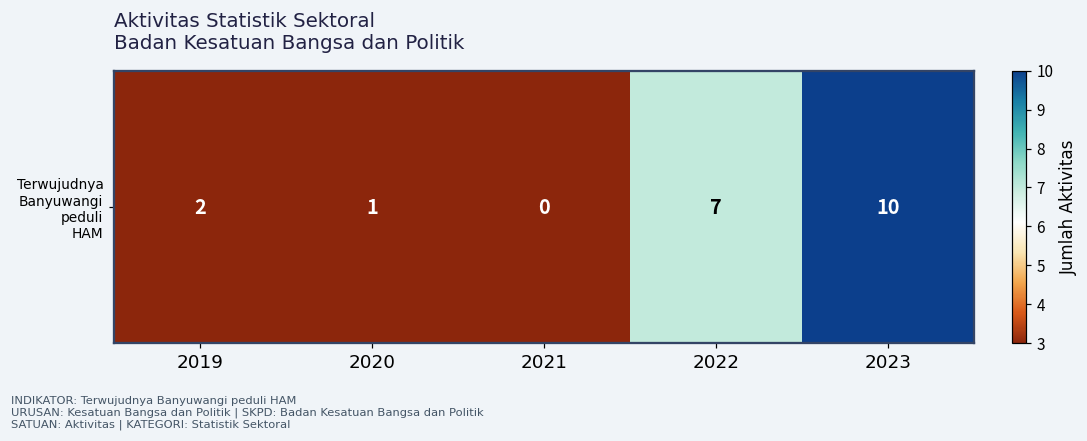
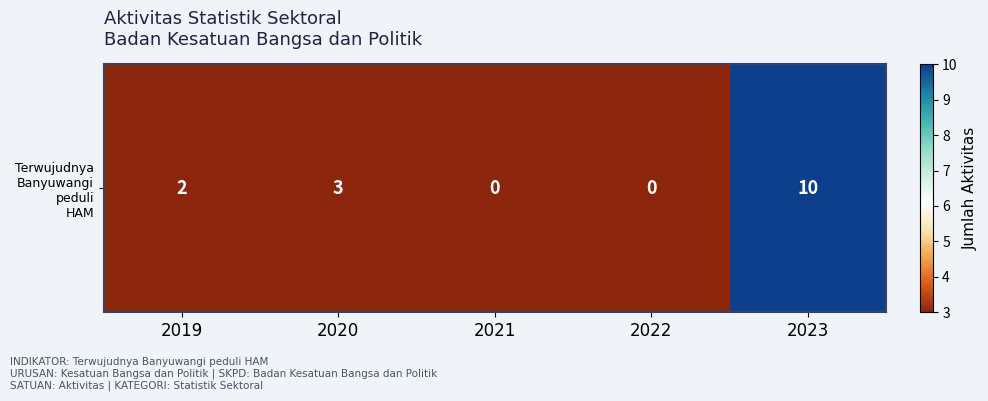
  {
    "Terwujudnya Banyuwangi peduli HAM": {
      "2019": 2,
-     "2020": 1,
+     "2020": 3,
      "2021": 0,
-     "2022": 7,
+     "2022": 0,
      "2023": 10
    }
  }
